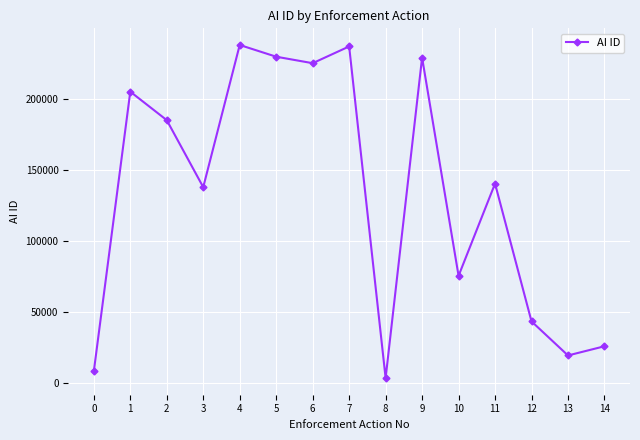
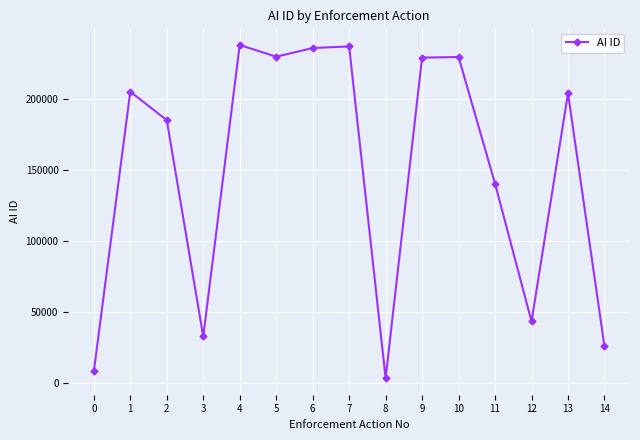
  {
    "0": 8000,
    "1": 205000,
    "2": 185000,
-   "3": 138000,
+   "3": 33000,
    "4": 238000,
    "5": 230000,
-   "6": 225000,
+   "6": 236000,
    "7": 237000,
    "8": 3000,
    "9": 229000,
-   "10": 75000,
+   "10": 230000,
    "11": 140000,
    "12": 43000,
-   "13": 19000,
+   "13": 204000,
    "14": 26000
  }
